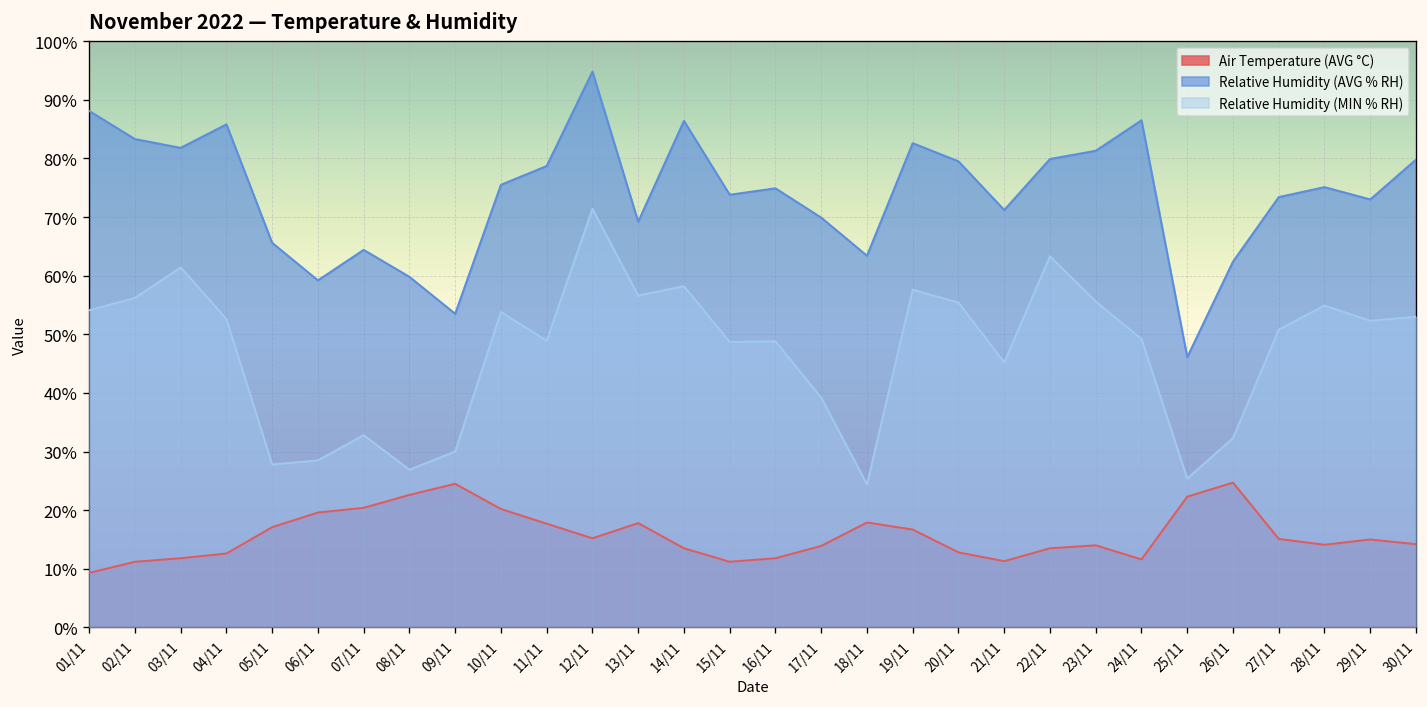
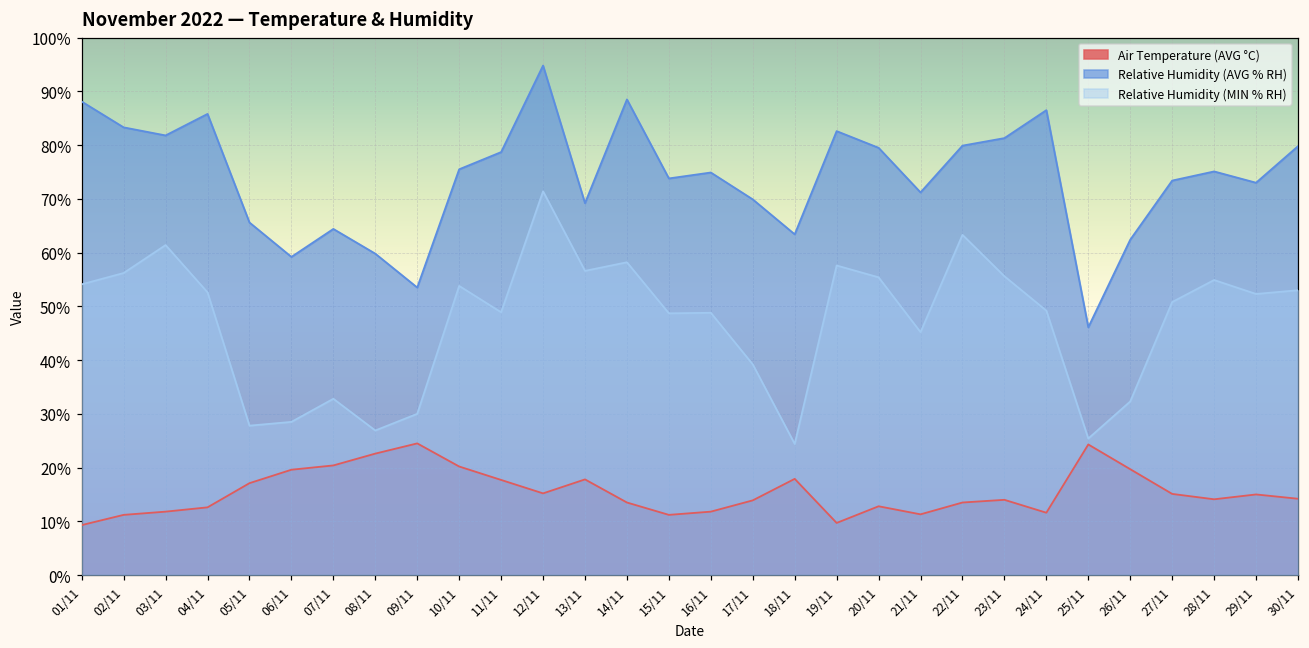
  {
    "Air Temperature (AVG °C)": {
      "01/11": "9%",
      "02/11": "11%",
      "03/11": "12%",
      "04/11": "13%",
      "05/11": "17%",
      "06/11": "20%",
      "07/11": "20%",
      "08/11": "23%",
      "09/11": "25%",
      "10/11": "20%",
      "11/11": "18%",
      "12/11": "15%",
      "13/11": "18%",
      "14/11": "14%",
      "15/11": "11%",
      "16/11": "12%",
      "17/11": "14%",
      "18/11": "18%",
-     "19/11": "17%",
+     "19/11": "10%",
      "20/11": "13%",
      "21/11": "11%",
      "22/11": "14%",
      "23/11": "14%",
      "24/11": "12%",
-     "25/11": "22%",
-     "26/11": "25%",
+     "25/11": "24%",
+     "26/11": "20%",
      "27/11": "15%",
      "28/11": "14%",
      "29/11": "15%",
      "30/11": "14%"
    },
    "Relative Humidity (AVG % RH)": {
      "01/11": "88%",
      "02/11": "83%",
      "03/11": "82%",
      "04/11": "86%",
      "05/11": "66%",
      "06/11": "59%",
      "07/11": "64%",
      "08/11": "60%",
      "09/11": "54%",
      "10/11": "76%",
      "11/11": "79%",
      "12/11": "95%",
      "13/11": "69%",
-     "14/11": "86%",
+     "14/11": "89%",
      "15/11": "74%",
      "16/11": "75%",
      "17/11": "70%",
      "18/11": "63%",
      "19/11": "83%",
      "20/11": "80%",
      "21/11": "71%",
      "22/11": "80%",
      "23/11": "81%",
      "24/11": "87%",
      "25/11": "46%",
      "26/11": "62%",
      "27/11": "73%",
      "28/11": "75%",
      "29/11": "73%",
      "30/11": "80%"
    },
    "Relative Humidity (MIN % RH)": {
      "01/11": "54%",
      "02/11": "56%",
      "03/11": "61%",
      "04/11": "53%",
      "05/11": "28%",
      "06/11": "29%",
      "07/11": "33%",
      "08/11": "27%",
      "09/11": "30%",
      "10/11": "54%",
      "11/11": "49%",
      "12/11": "71%",
      "13/11": "57%",
      "14/11": "58%",
      "15/11": "49%",
      "16/11": "49%",
      "17/11": "39%",
      "18/11": "24%",
      "19/11": "58%",
      "20/11": "55%",
      "21/11": "45%",
      "22/11": "63%",
      "23/11": "56%",
      "24/11": "49%",
      "25/11": "25%",
      "26/11": "32%",
      "27/11": "51%",
      "28/11": "55%",
      "29/11": "52%",
      "30/11": "53%"
    }
  }
